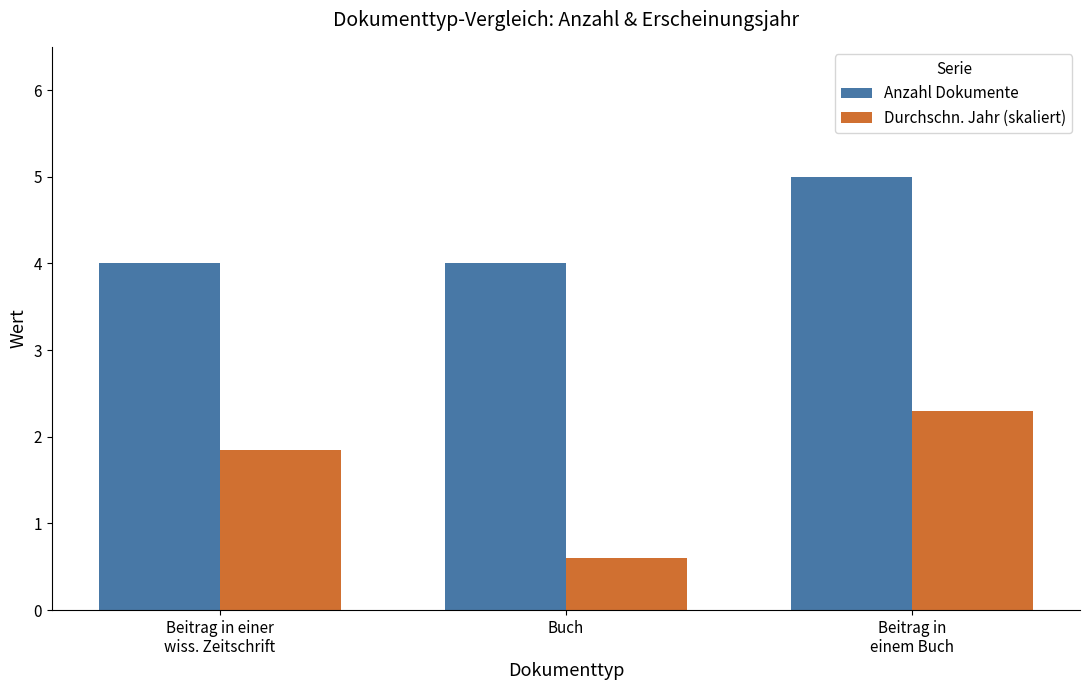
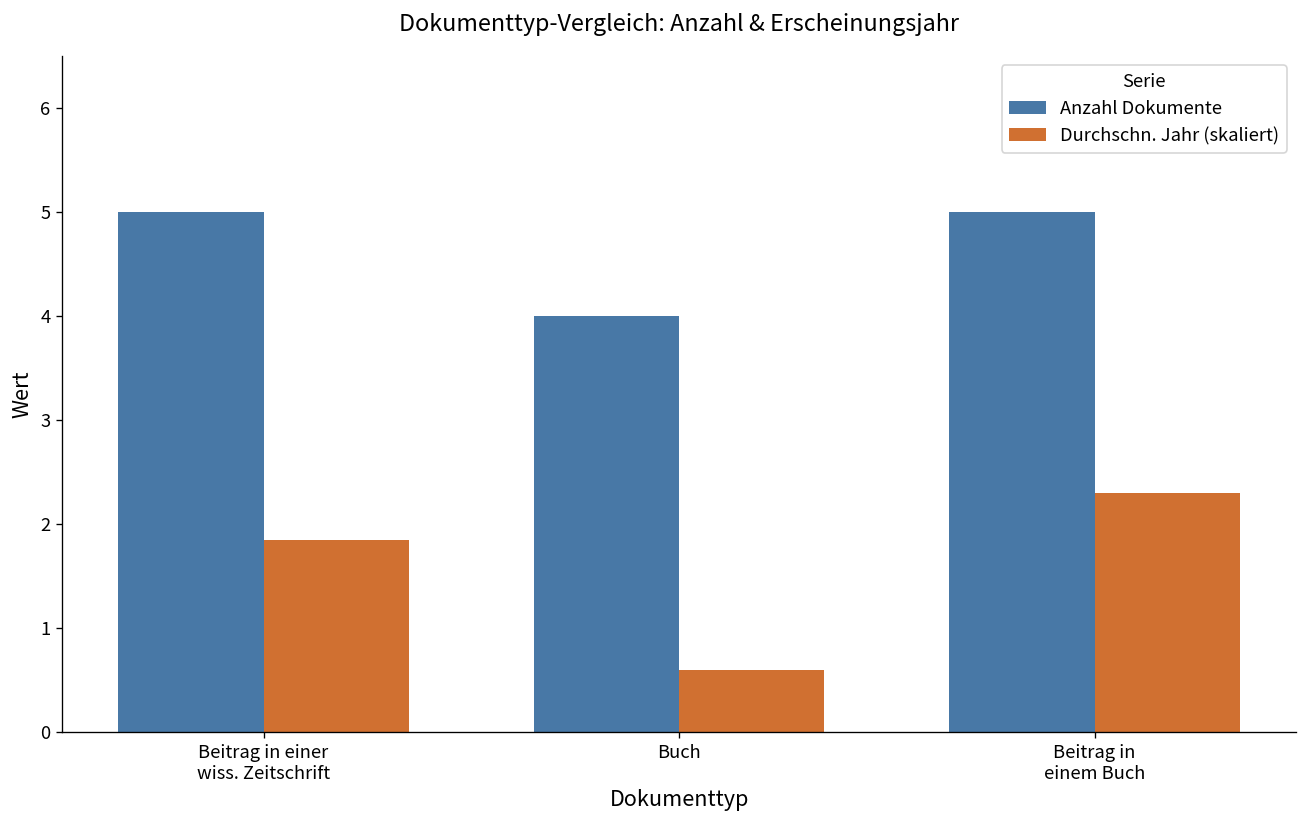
  {
    "Anzahl Dokumente": {
-     "Beitrag in einer wiss. Zeitschrift": 4,
+     "Beitrag in einer wiss. Zeitschrift": 5,
      "Buch": 4,
      "Beitrag in einem Buch": 5
    },
    "Durchschn. Jahr (skaliert)": {
      "Beitrag in einer wiss. Zeitschrift": 1.9,
      "Buch": 0.6,
      "Beitrag in einem Buch": 2.3
    }
  }
